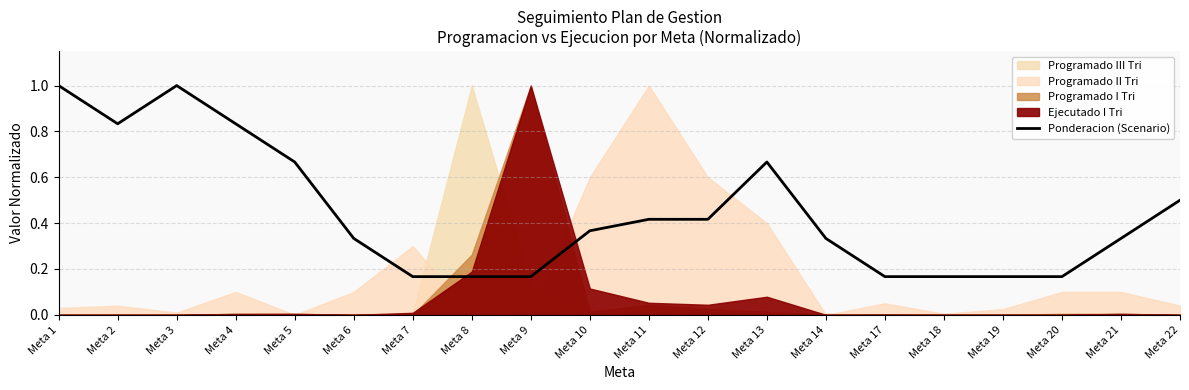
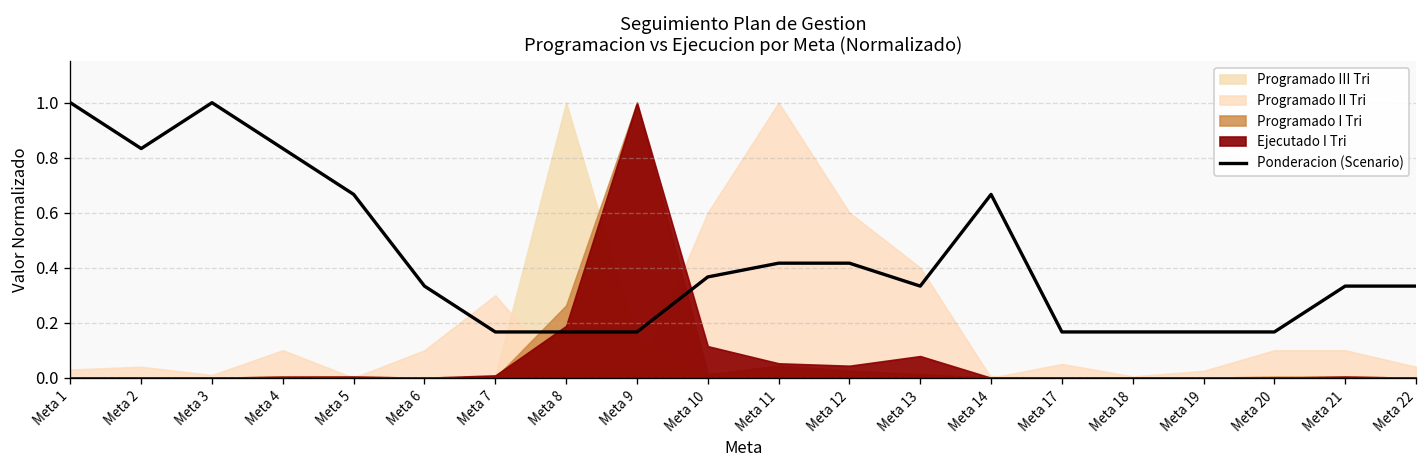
  {
    "Ponderacion (Scenario)": {
      "Meta 1": 1.00,
      "Meta 2": 0.83,
      "Meta 3": 1.00,
      "Meta 4": 0.83,
      "Meta 5": 0.67,
      "Meta 6": 0.33,
      "Meta 7": 0.17,
      "Meta 8": 0.17,
      "Meta 9": 0.17,
      "Meta 10": 0.37,
      "Meta 11": 0.42,
      "Meta 12": 0.42,
-     "Meta 13": 0.67,
-     "Meta 14": 0.33,
+     "Meta 13": 0.33,
+     "Meta 14": 0.67,
      "Meta 17": 0.17,
      "Meta 18": 0.17,
      "Meta 19": 0.17,
      "Meta 20": 0.17,
      "Meta 21": 0.33,
-     "Meta 22": 0.50
+     "Meta 22": 0.33
    },
    "Programado I Tri": {
      "Meta 8": 0.26,
      "Meta 12": 0.03
    },
    "Ejecutado I Tri": {
      "Meta 8": 0.19,
      "Meta 10": 0.11,
      "Meta 12": 0.04,
      "Meta 13": 0.08
    }
  }
